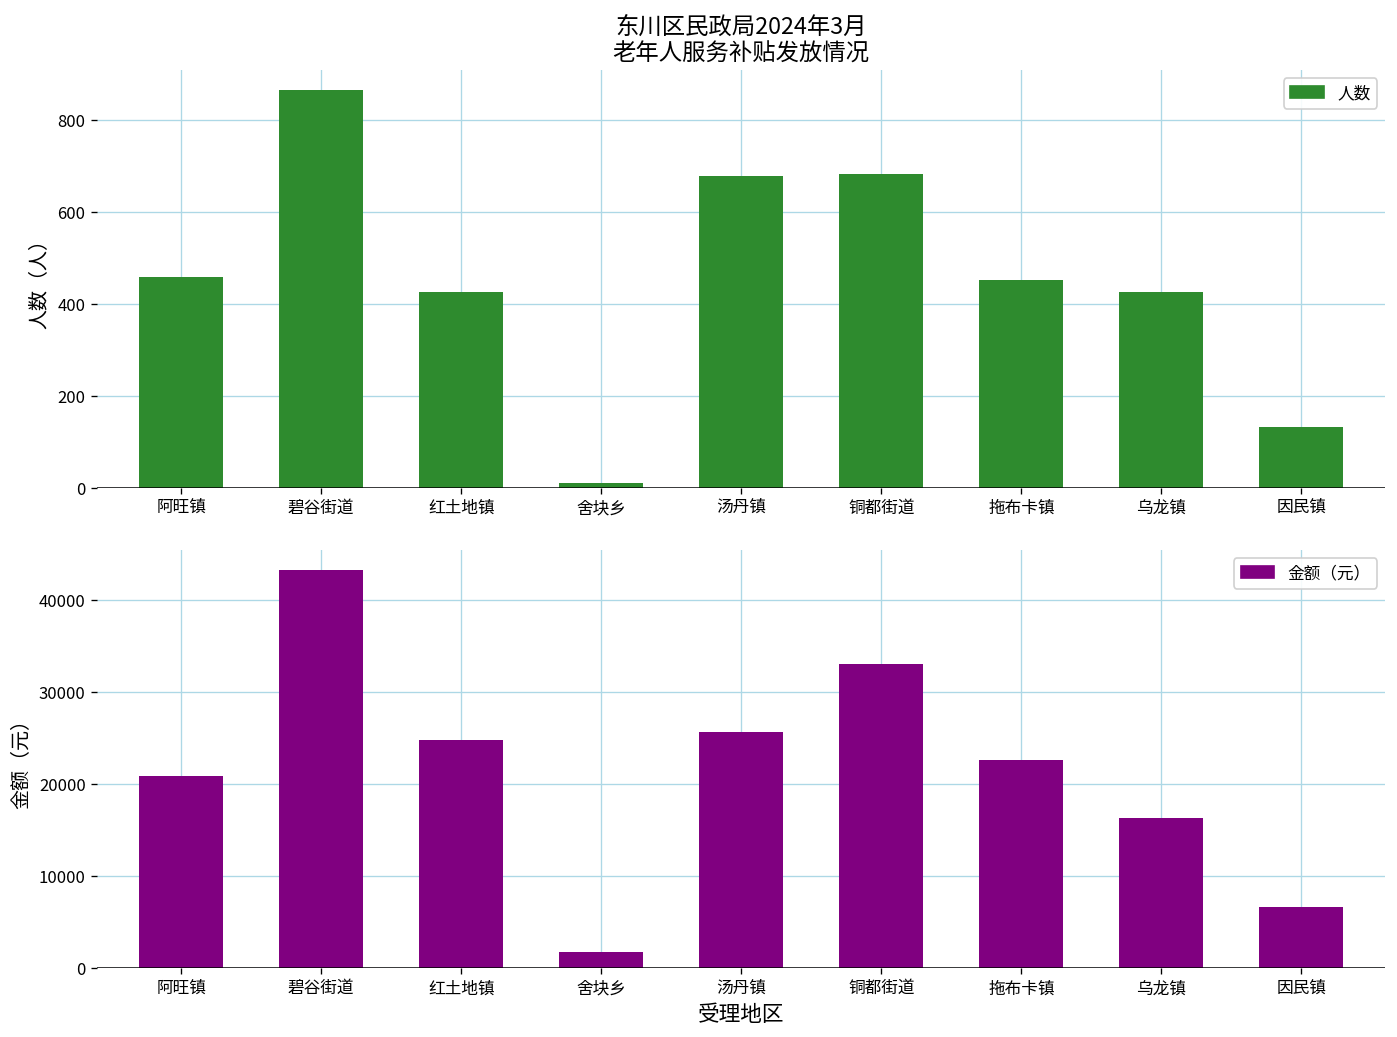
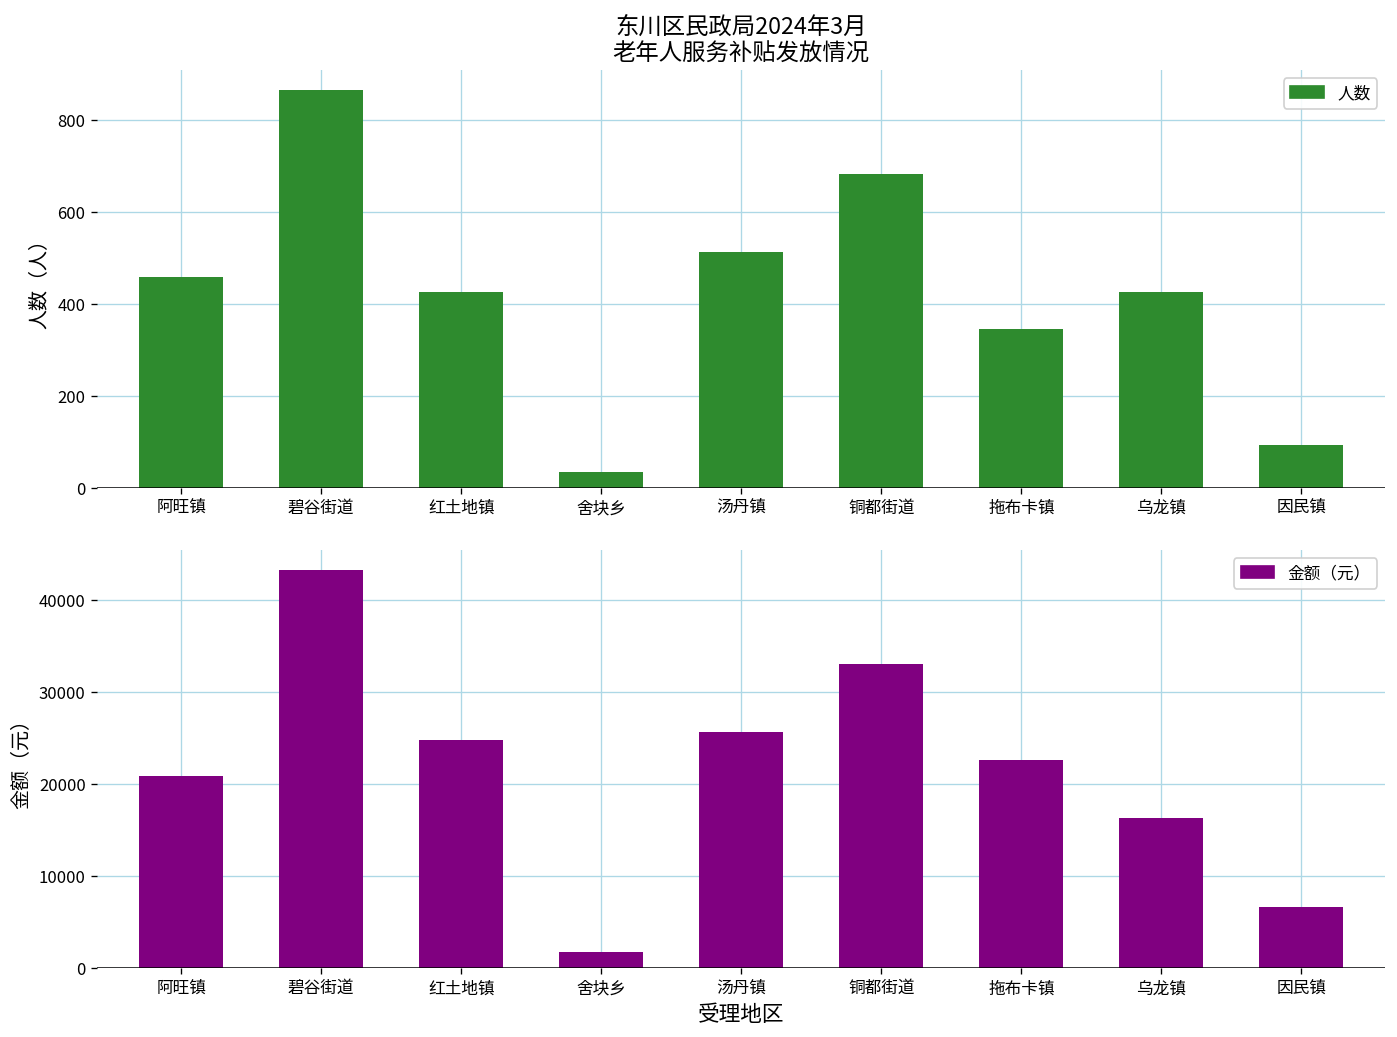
  {
    "东川区民政局2024年3月 老年人服务补贴发放情况": {
      "阿旺镇": 460,
      "碧谷街道": 870,
      "红土地镇": 430,
-     "舍块乡": 10,
-     "汤丹镇": 680,
+     "舍块乡": 40,
+     "汤丹镇": 510,
      "铜都街道": 680,
-     "拖布卡镇": 450,
+     "拖布卡镇": 350,
      "乌龙镇": 430,
-     "因民镇": 130
+     "因民镇": 90
    }
  }
